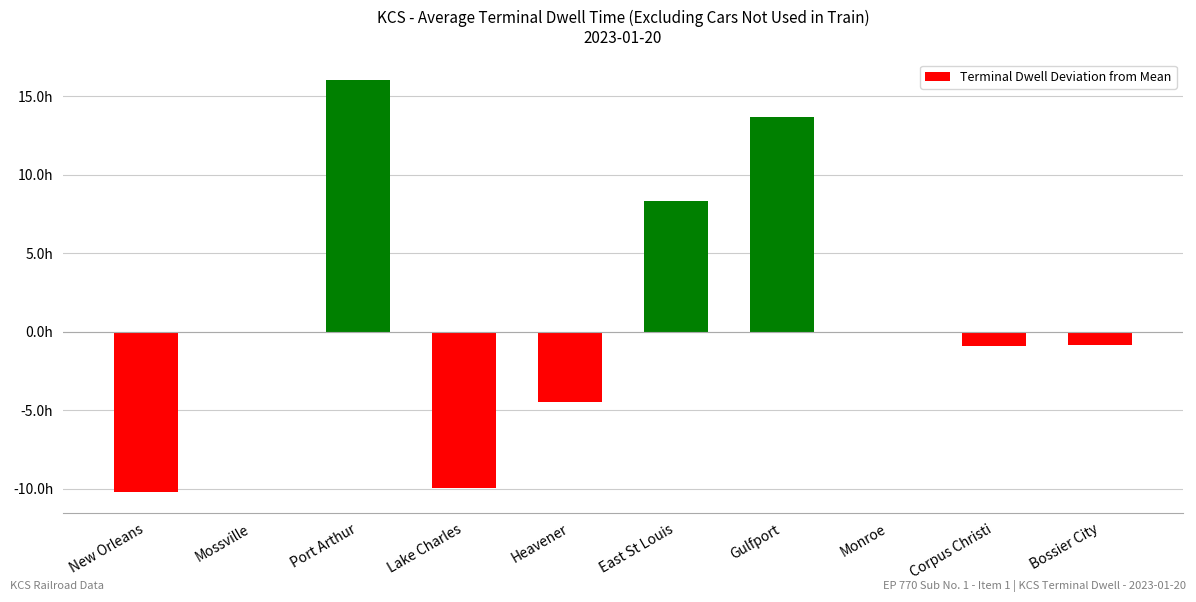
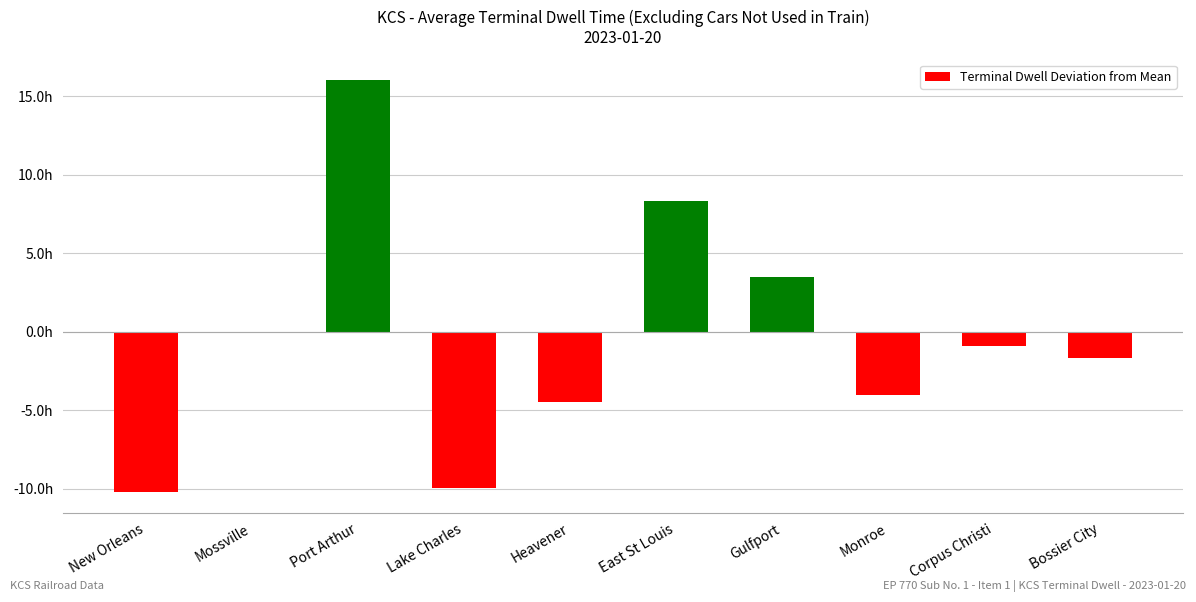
  {
    "New Orleans": "-10.2h",
    "Port Arthur": "16.0h",
    "Lake Charles": "-9.9h",
    "Heavener": "-4.4h",
    "East St Louis": "8.4h",
-   "Gulfport": "13.7h",
-   "Monroe": "-0.1h",
+   "Gulfport": "3.5h",
+   "Monroe": "-4.0h",
    "Corpus Christi": "-0.9h",
-   "Bossier City": "-0.8h"
+   "Bossier City": "-1.7h"
  }
